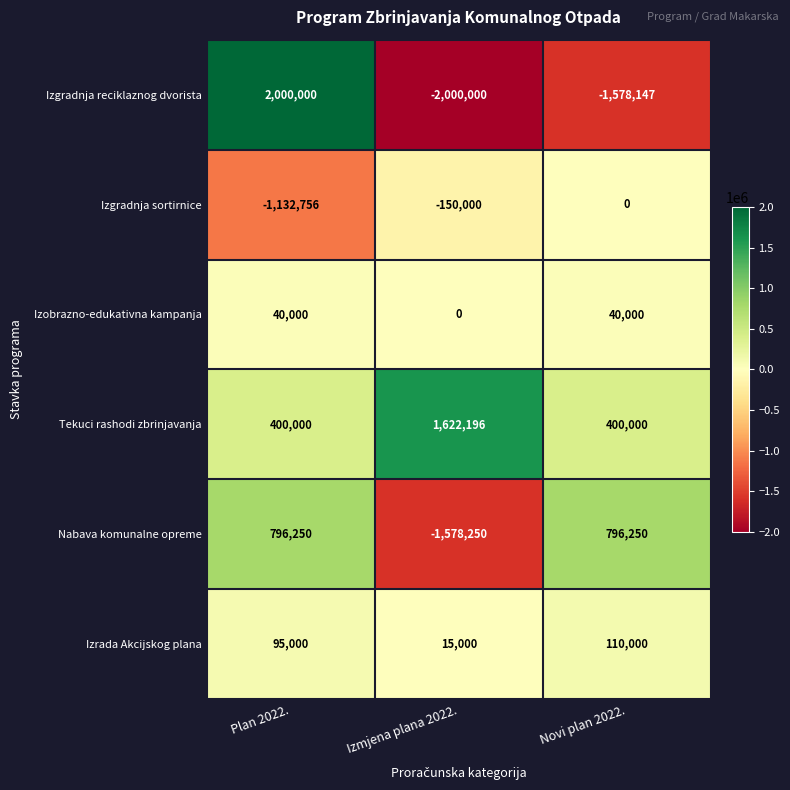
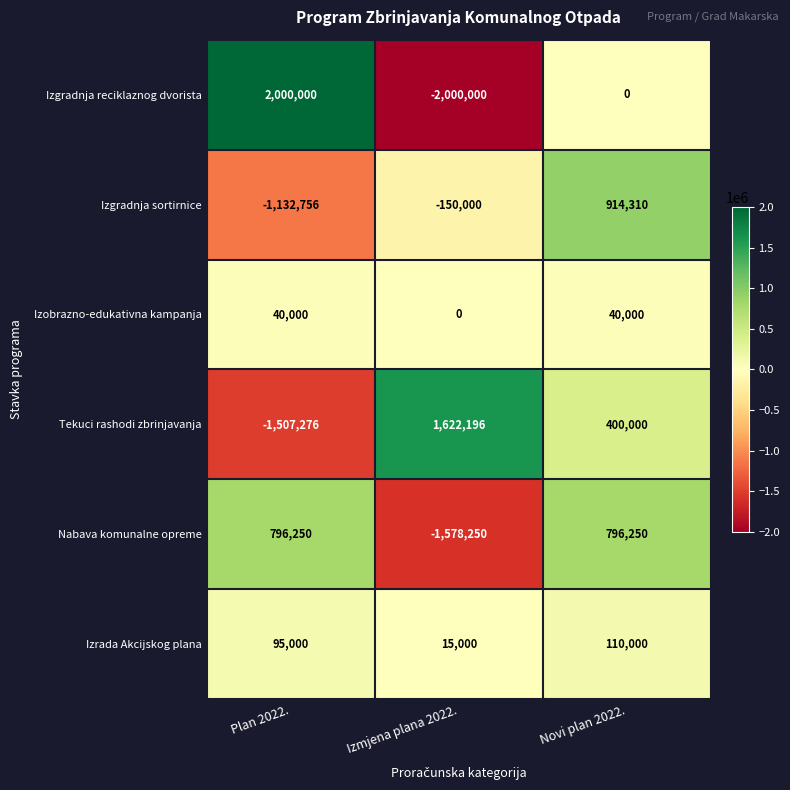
  {
    "Izgradnja reciklaznog dvorista": {
      "Plan 2022.": "2,000,000",
      "Izmjena plana 2022.": "-2,000,000",
-     "Novi plan 2022.": "-1,578,147"
+     "Novi plan 2022.": "0"
    },
    "Izgradnja sortirnice": {
      "Plan 2022.": "-1,132,756",
      "Izmjena plana 2022.": "-150,000",
-     "Novi plan 2022.": "0"
+     "Novi plan 2022.": "914,310"
    },
    "Izobrazno-edukativna kampanja": {
      "Plan 2022.": "40,000",
      "Izmjena plana 2022.": "0",
      "Novi plan 2022.": "40,000"
    },
    "Tekuci rashodi zbrinjavanja": {
-     "Plan 2022.": "400,000",
+     "Plan 2022.": "-1,507,276",
      "Izmjena plana 2022.": "1,622,196",
      "Novi plan 2022.": "400,000"
    },
    "Nabava komunalne opreme": {
      "Plan 2022.": "796,250",
      "Izmjena plana 2022.": "-1,578,250",
      "Novi plan 2022.": "796,250"
    },
    "Izrada Akcijskog plana": {
      "Plan 2022.": "95,000",
      "Izmjena plana 2022.": "15,000",
      "Novi plan 2022.": "110,000"
    }
  }
